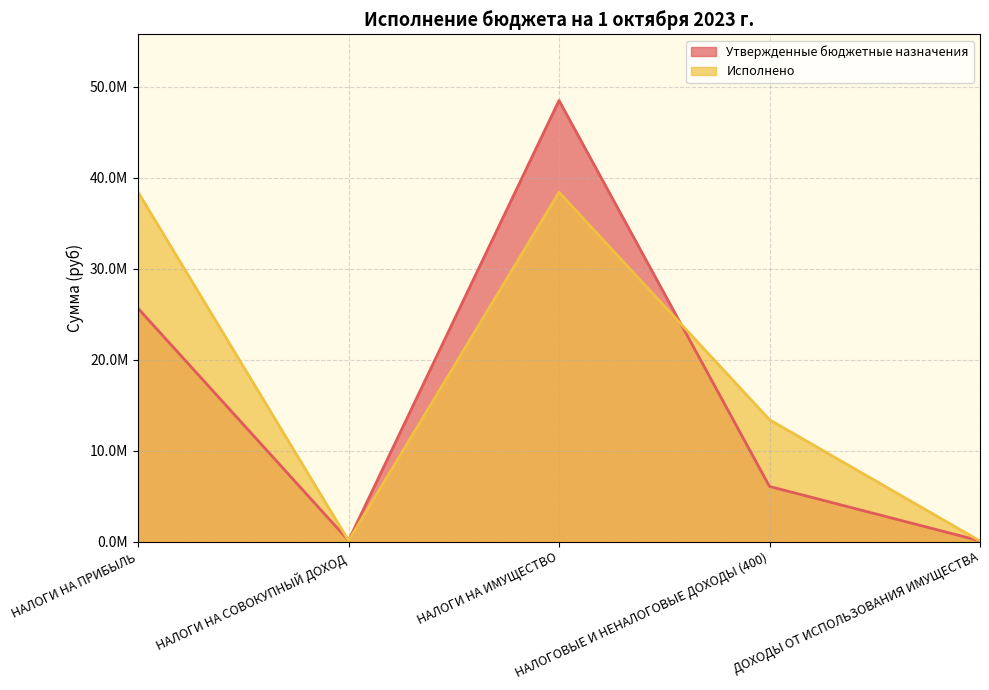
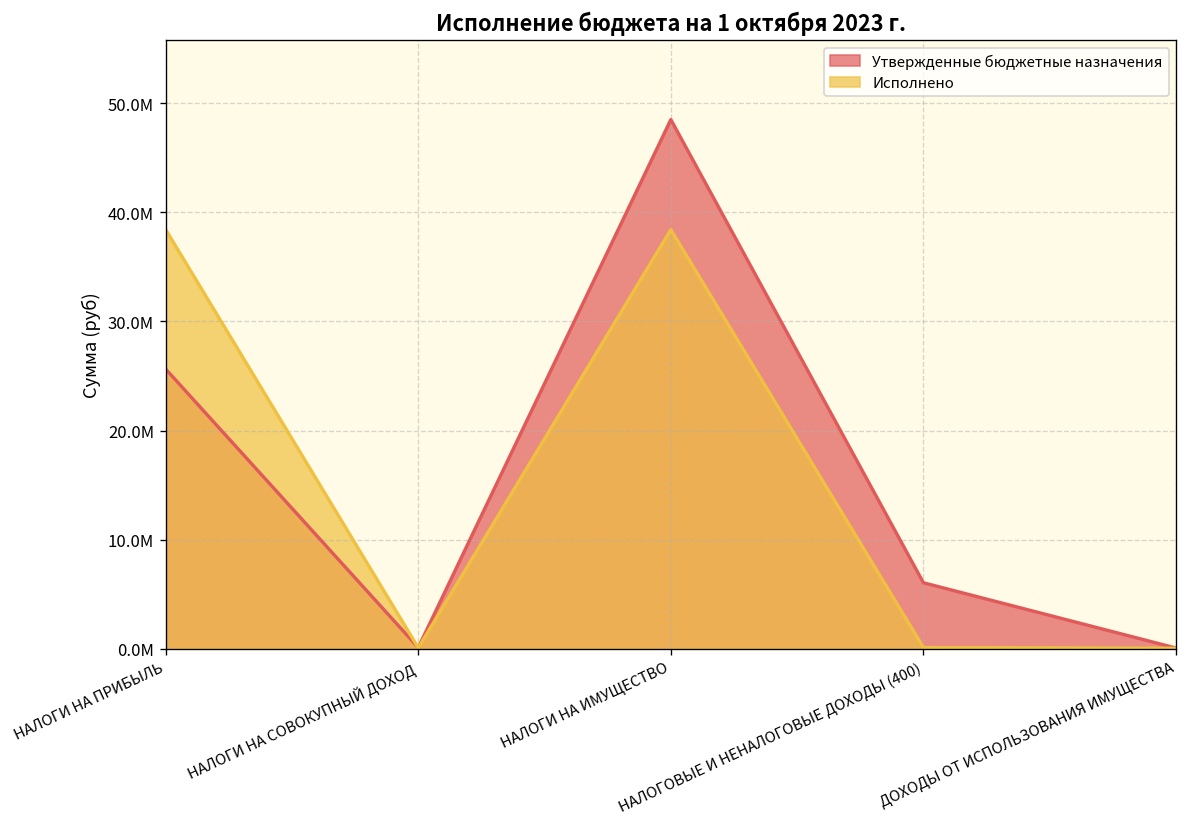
  {
    "Утвержденные бюджетные назначения": {
      "НАЛОГИ НА ПРИБЫЛЬ": 26000000,
      "НАЛОГИ НА ИМУЩЕСТВО": 49000000,
      "НАЛОГОВЫЕ И НЕНАЛОГОВЫЕ ДОХОДЫ (400)": 6000000
    },
    "Исполнено": {
      "НАЛОГИ НА ПРИБЫЛЬ": 38000000,
      "НАЛОГИ НА ИМУЩЕСТВО": 38000000,
-     "НАЛОГОВЫЕ И НЕНАЛОГОВЫЕ ДОХОДЫ (400)": 13000000
+     "НАЛОГОВЫЕ И НЕНАЛОГОВЫЕ ДОХОДЫ (400)": 0
    }
  }
